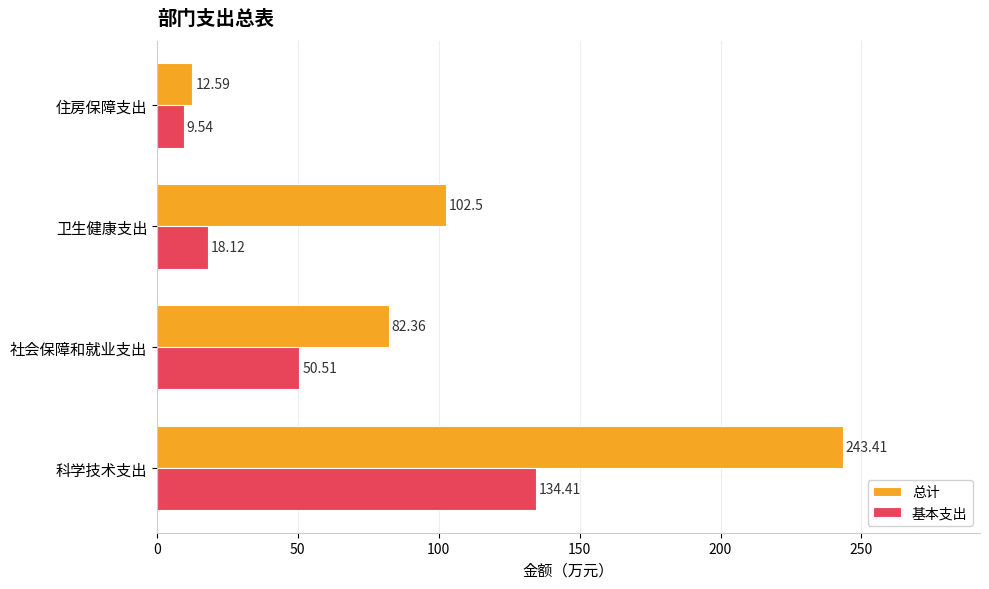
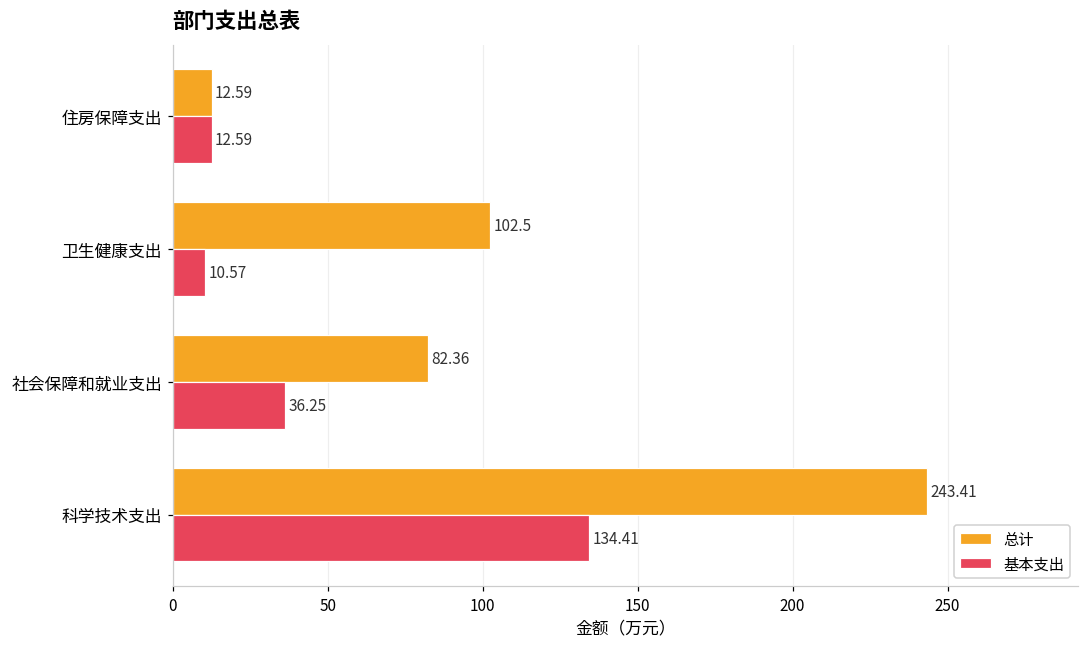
  {
    "总计": {
      "住房保障支出": 12.59,
      "卫生健康支出": 102.5,
      "社会保障和就业支出": 82.36,
      "科学技术支出": 243.41
    },
    "基本支出": {
-     "住房保障支出": 9.54,
-     "卫生健康支出": 18.12,
-     "社会保障和就业支出": 50.51,
+     "住房保障支出": 12.59,
+     "卫生健康支出": 10.57,
+     "社会保障和就业支出": 36.25,
      "科学技术支出": 134.41
    }
  }
